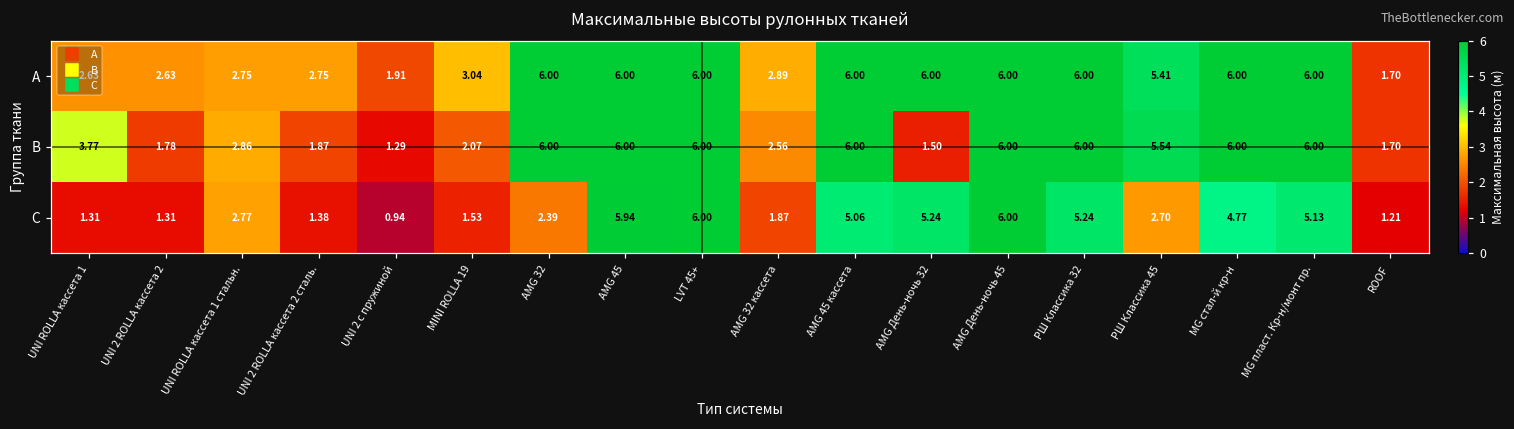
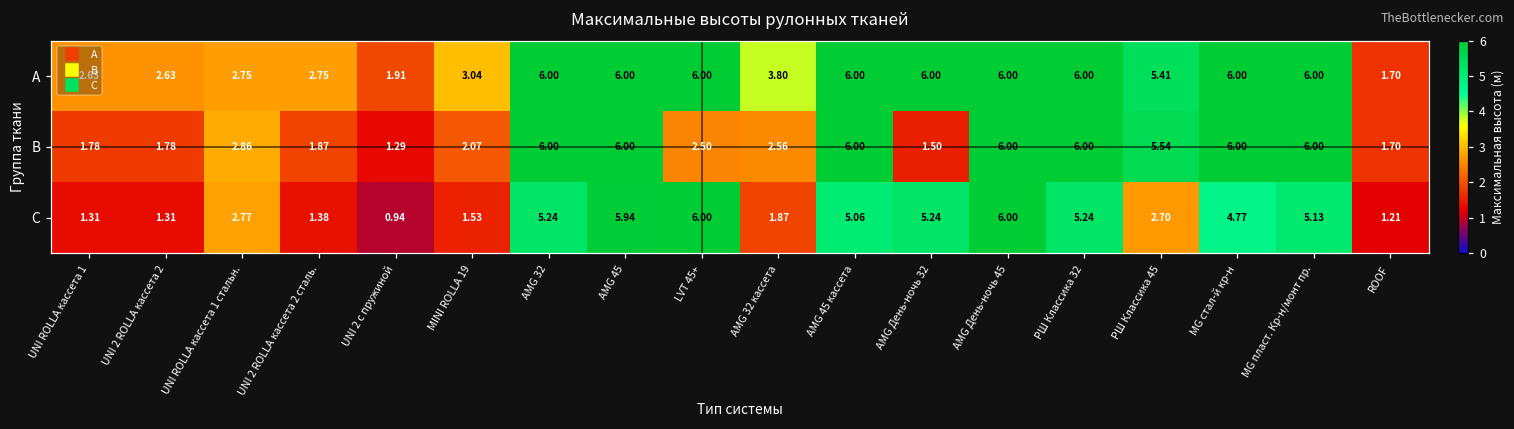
  {
    "A": {
      "UNI 2 ROLLA кассета 2": 2.63,
      "UNI ROLLA кассета 1 стальн.": 2.75,
      "UNI 2 ROLLA кассета 2 сталь.": 2.75,
      "UNI 2 с пружиной": 1.91,
      "MINI ROLLA 19": 3.04,
      "AMG 32": 6.00,
      "AMG 45": 6.00,
      "LVT 45+": 6.00,
-     "AMG 32 кассета": 2.89,
+     "AMG 32 кассета": 3.80,
      "AMG 45 кассета": 6.00,
      "AMG День-ночь 32": 6.00,
      "AMG День-ночь 45": 6.00,
      "РШ Классика 32": 6.00,
      "РШ Классика 45": 5.41,
      "MG стал-й кр-н": 6.00,
      "MG пласт. Кр-н/монт пр.": 6.00,
      "ROOF": 1.70
    },
    "B": {
-     "UNI ROLLA кассета 1": 3.77,
+     "UNI ROLLA кассета 1": 1.78,
      "UNI 2 ROLLA кассета 2": 1.78,
      "UNI ROLLA кассета 1 стальн.": 2.86,
      "UNI 2 ROLLA кассета 2 сталь.": 1.87,
      "UNI 2 с пружиной": 1.29,
      "MINI ROLLA 19": 2.07,
      "AMG 32": 6.00,
      "AMG 45": 6.00,
-     "LVT 45+": 6.00,
+     "LVT 45+": 2.50,
      "AMG 32 кассета": 2.56,
      "AMG 45 кассета": 6.00,
      "AMG День-ночь 32": 1.50,
      "AMG День-ночь 45": 6.00,
      "РШ Классика 32": 6.00,
      "РШ Классика 45": 5.54,
      "MG стал-й кр-н": 6.00,
      "MG пласт. Кр-н/монт пр.": 6.00,
      "ROOF": 1.70
    },
    "C": {
      "UNI ROLLA кассета 1": 1.31,
      "UNI 2 ROLLA кассета 2": 1.31,
      "UNI ROLLA кассета 1 стальн.": 2.77,
      "UNI 2 ROLLA кассета 2 сталь.": 1.38,
      "UNI 2 с пружиной": 0.94,
      "MINI ROLLA 19": 1.53,
-     "AMG 32": 2.39,
+     "AMG 32": 5.24,
      "AMG 45": 5.94,
      "LVT 45+": 6.00,
      "AMG 32 кассета": 1.87,
      "AMG 45 кассета": 5.06,
      "AMG День-ночь 32": 5.24,
      "AMG День-ночь 45": 6.00,
      "РШ Классика 32": 5.24,
      "РШ Классика 45": 2.70,
      "MG стал-й кр-н": 4.77,
      "MG пласт. Кр-н/монт пр.": 5.13,
      "ROOF": 1.21
    }
  }
